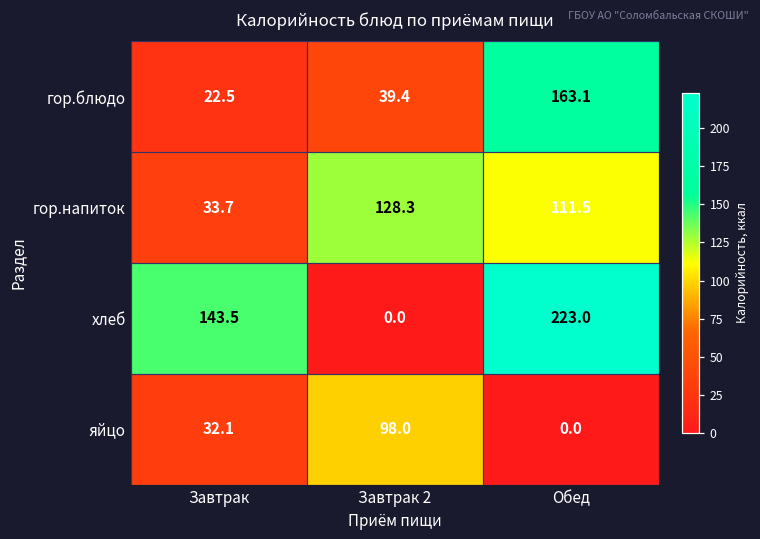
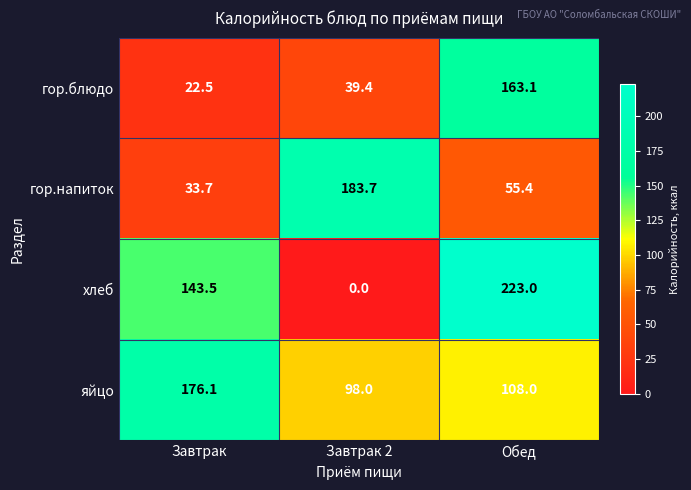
  {
    "гор.блюдо": {
      "Завтрак": 22.5,
      "Завтрак 2": 39.4,
      "Обед": 163.1
    },
    "гор.напиток": {
      "Завтрак": 33.7,
-     "Завтрак 2": 128.3,
-     "Обед": 111.5
+     "Завтрак 2": 183.7,
+     "Обед": 55.4
    },
    "хлеб": {
      "Завтрак": 143.5,
      "Завтрак 2": 0.0,
      "Обед": 223.0
    },
    "яйцо": {
-     "Завтрак": 32.1,
+     "Завтрак": 176.1,
      "Завтрак 2": 98.0,
-     "Обед": 0.0
+     "Обед": 108.0
    }
  }
